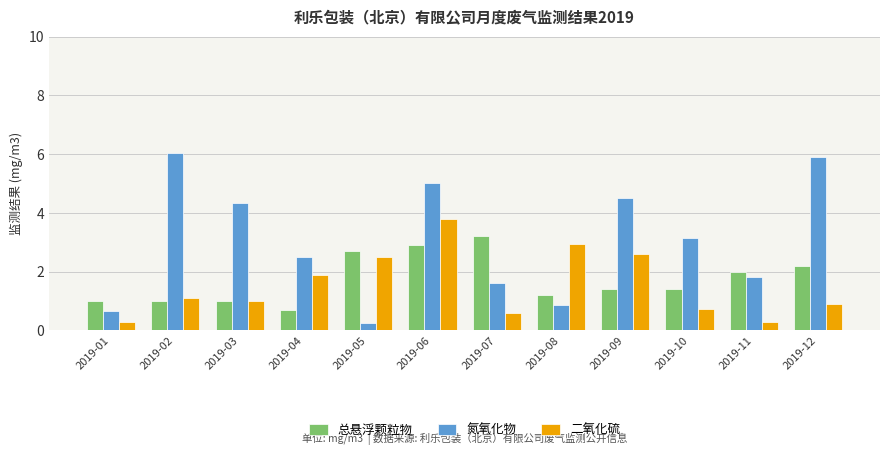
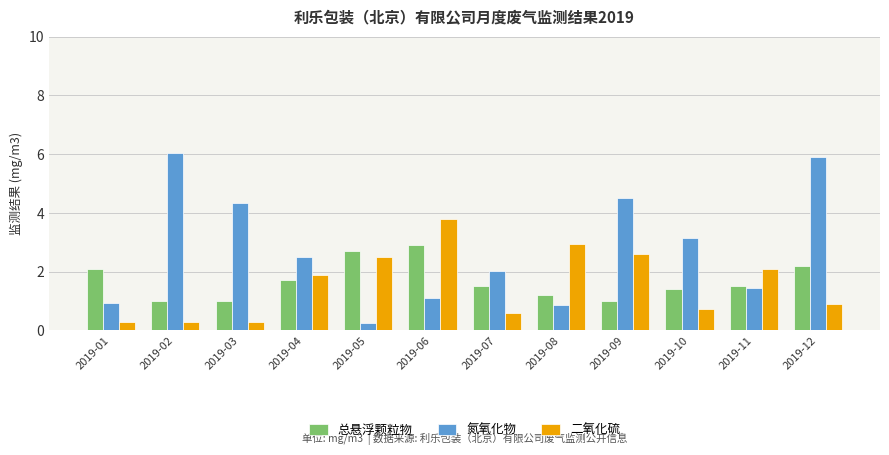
  {
    "总悬浮颗粒物": {
-     "2019-01": 1.0,
+     "2019-01": 2.1,
      "2019-02": 1.0,
      "2019-03": 1.0,
-     "2019-04": 0.7,
+     "2019-04": 1.7,
      "2019-05": 2.7,
      "2019-06": 2.9,
-     "2019-07": 3.2,
+     "2019-07": 1.5,
      "2019-08": 1.2,
-     "2019-09": 1.4,
+     "2019-09": 1.0,
      "2019-10": 1.4,
-     "2019-11": 2.0,
+     "2019-11": 1.5,
      "2019-12": 2.2
    },
    "氮氧化物": {
-     "2019-01": 0.7,
+     "2019-01": 0.9,
      "2019-02": 6.0,
      "2019-03": 4.4,
      "2019-04": 2.5,
      "2019-05": 0.2,
-     "2019-06": 5.0,
-     "2019-07": 1.6,
+     "2019-06": 1.1,
+     "2019-07": 2.0,
      "2019-08": 0.9,
      "2019-09": 4.5,
      "2019-10": 3.1,
-     "2019-11": 1.8,
+     "2019-11": 1.4,
      "2019-12": 5.9
    },
    "二氧化硫": {
      "2019-01": 0.3,
-     "2019-02": 1.1,
-     "2019-03": 1.0,
+     "2019-02": 0.3,
+     "2019-03": 0.3,
      "2019-04": 1.9,
      "2019-05": 2.5,
      "2019-06": 3.8,
      "2019-07": 0.6,
      "2019-08": 2.9,
      "2019-09": 2.6,
      "2019-10": 0.7,
-     "2019-11": 0.3,
+     "2019-11": 2.1,
      "2019-12": 0.9
    }
  }
